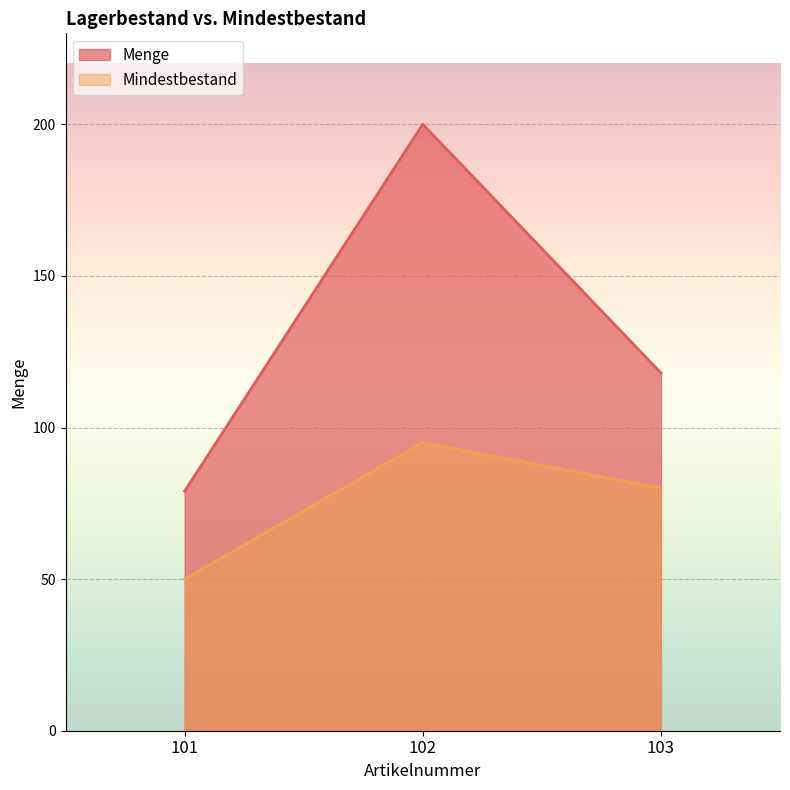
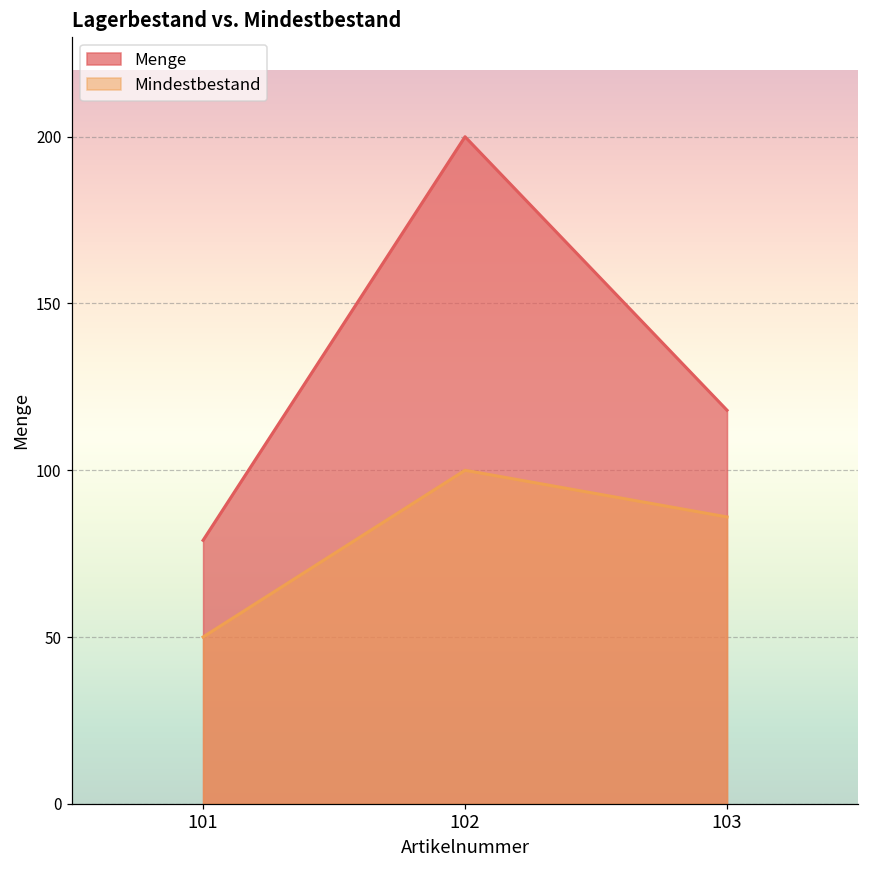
  {
    "Menge": {
      "101": 79,
      "102": 200,
      "103": 118
    },
    "Mindestbestand": {
      "101": 50,
-     "102": 95,
-     "103": 80
+     "102": 100,
+     "103": 86
    }
  }
